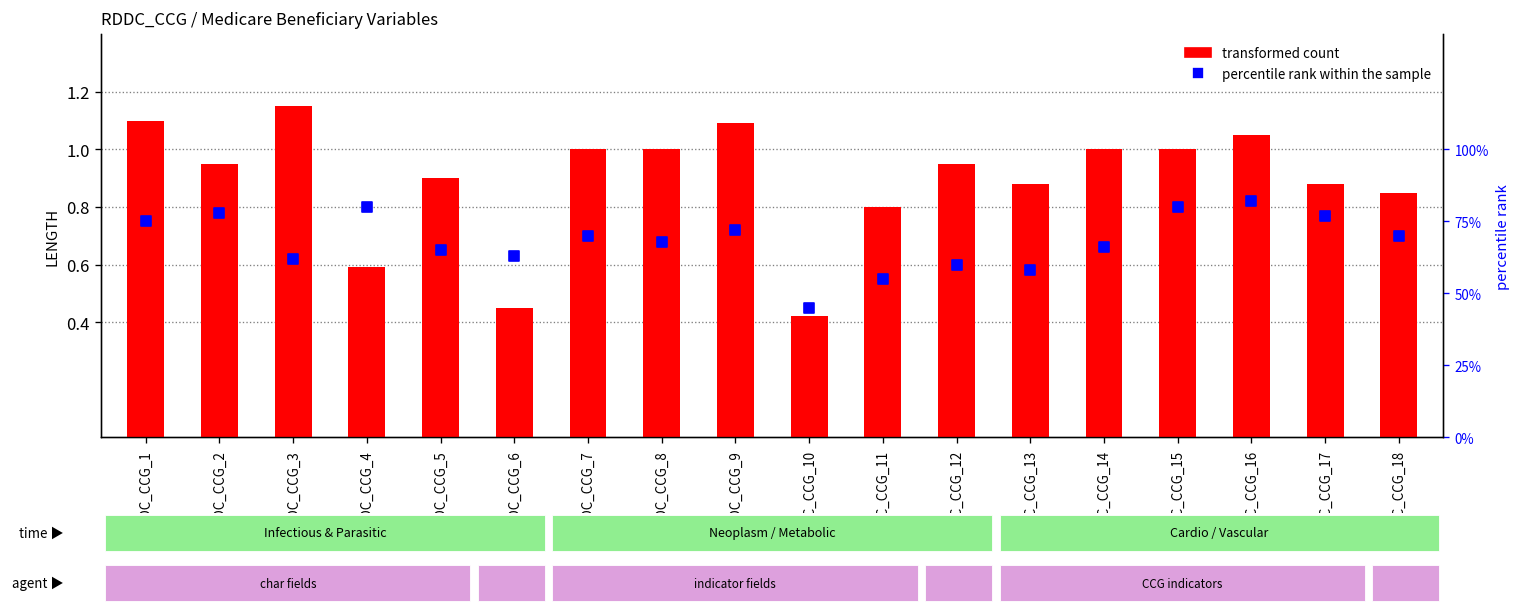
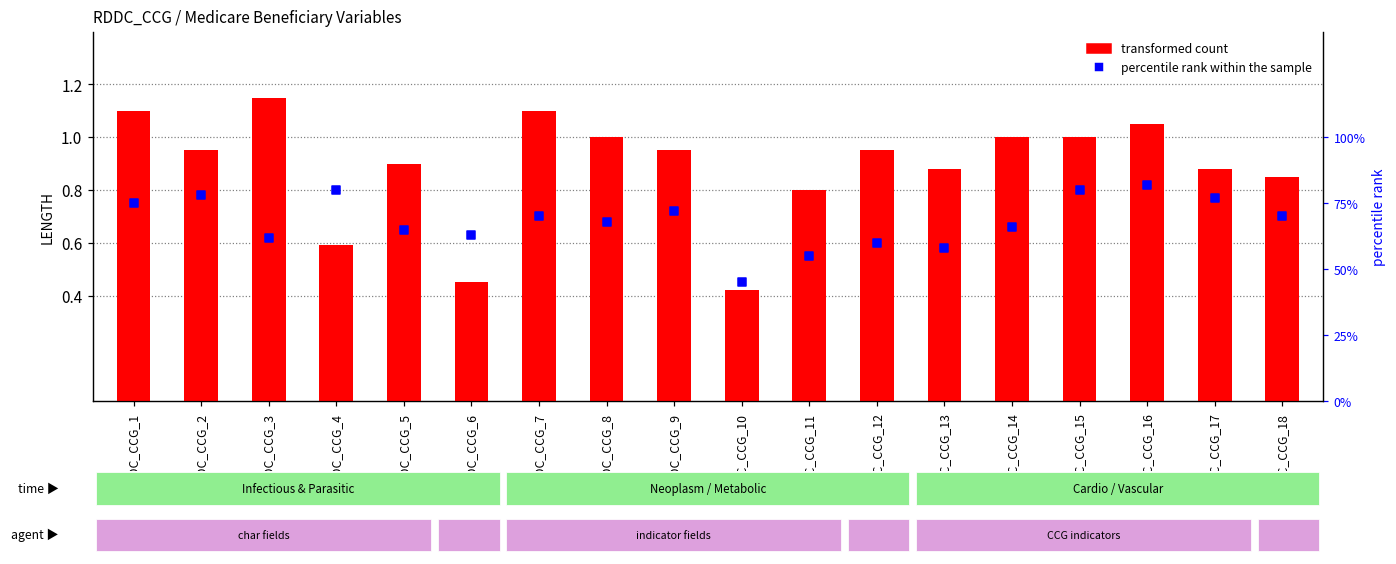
  {
    "transformed count": {
      "RDDC_CCG_1": 1.10,
      "RDDC_CCG_2": 0.95,
      "RDDC_CCG_3": 1.15,
      "RDDC_CCG_4": 0.59,
      "RDDC_CCG_5": 0.90,
      "RDDC_CCG_6": 0.45,
-     "RDDC_CCG_7": 1.0,
+     "RDDC_CCG_7": 1.1,
      "RDDC_CCG_8": 1.00,
-     "RDDC_CCG_9": 1.09
+     "RDDC_CCG_9": 0.95
    }
  }
